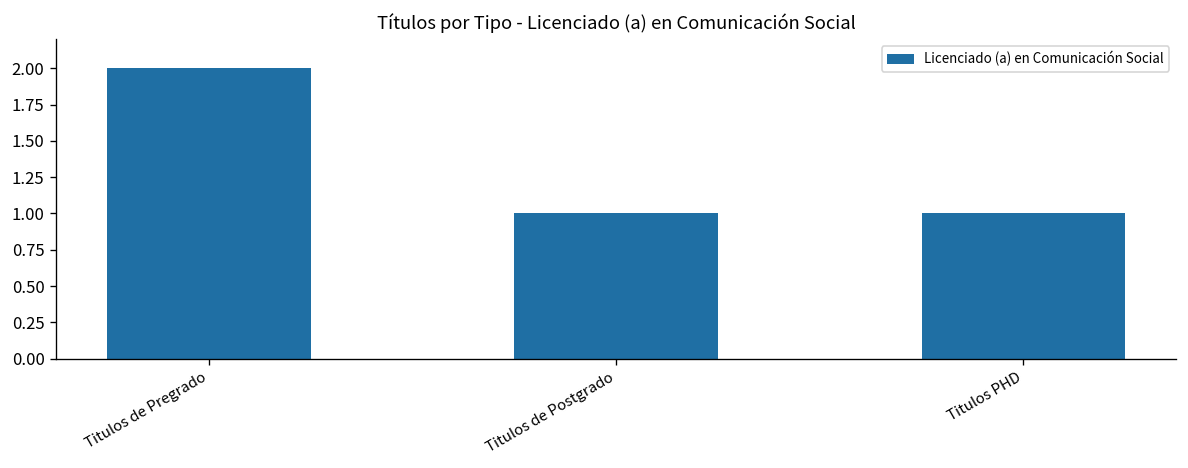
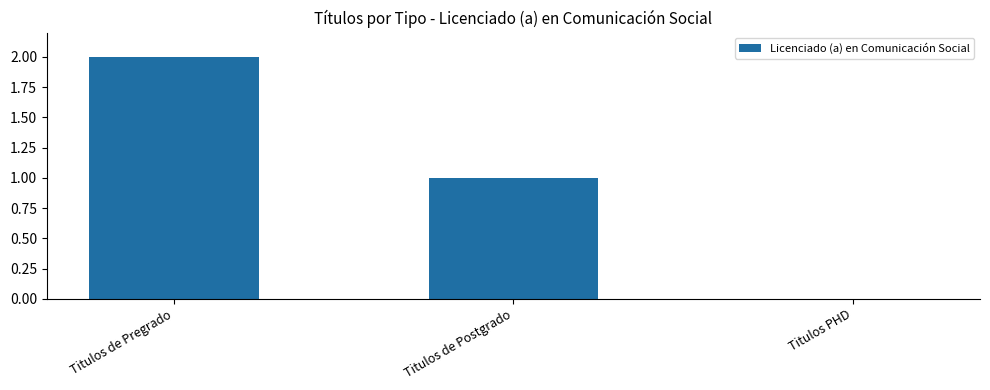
  {
    "Titulos de Pregrado": 2,
    "Titulos de Postgrado": 1,
-   "Titulos PHD": 1
+   "Titulos PHD": 0
  }
